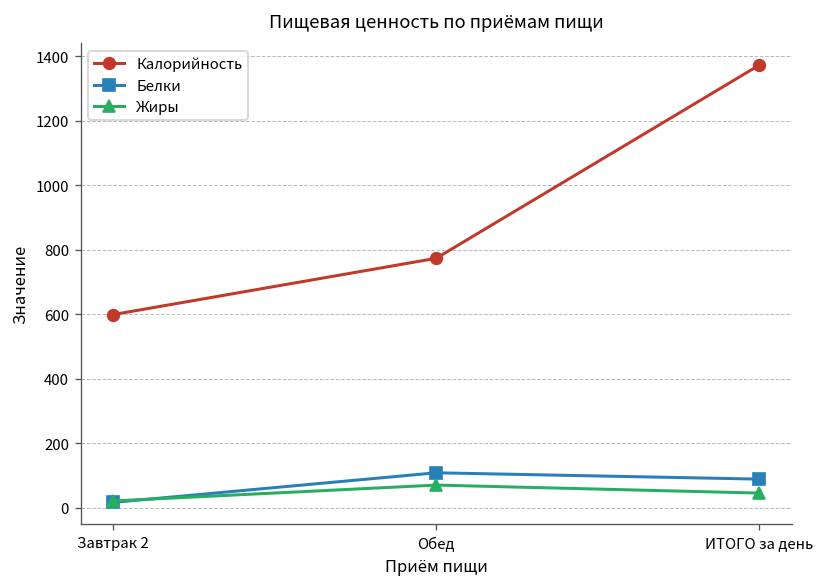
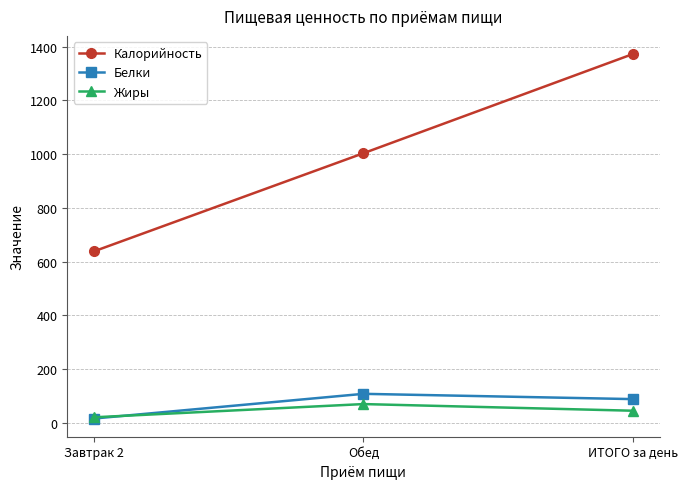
  {
    "Калорийность": {
-     "Завтрак 2": 600,
-     "Обед": 770,
+     "Завтрак 2": 640,
+     "Обед": 1000,
      "ИТОГО за день": 1370
    },
    "Белки": {
      "Обед": 110,
      "ИТОГО за день": 90
    },
    "Жиры": {
      "Обед": 70,
      "ИТОГО за день": 50
    }
  }
